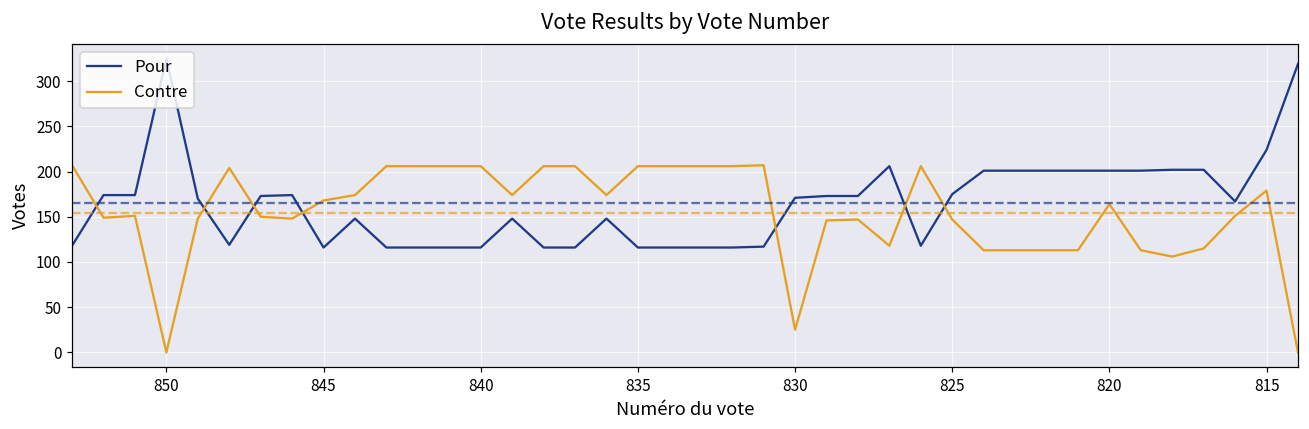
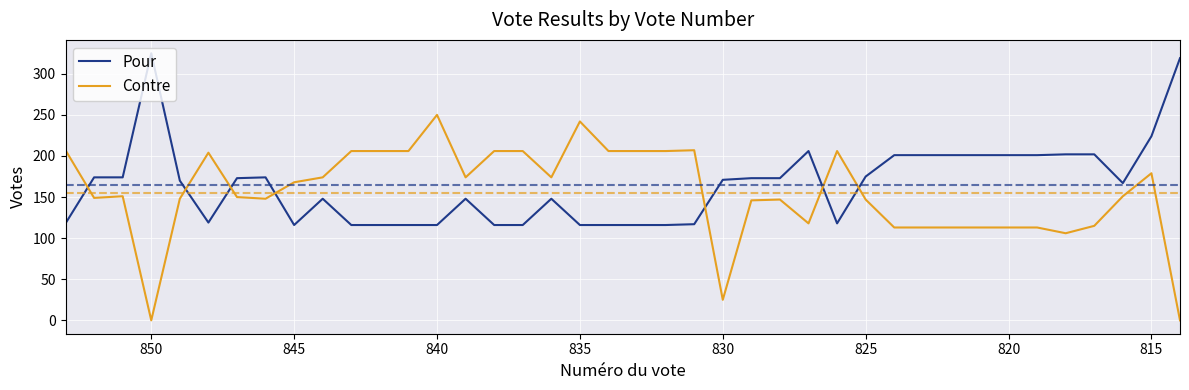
  {
    "Pour": {
      "845": 120,
      "840": 120,
      "835": 120,
      "830": 170,
      "825": 180,
      "820": 200,
      "815": 220
    },
    "Contre": {
      "850": 0,
      "845": 170,
-     "840": 210,
-     "835": 210,
+     "840": 250,
+     "835": 240,
      "830": 30,
      "825": 150,
-     "820": 160,
+     "820": 110,
      "815": 180
    }
  }
